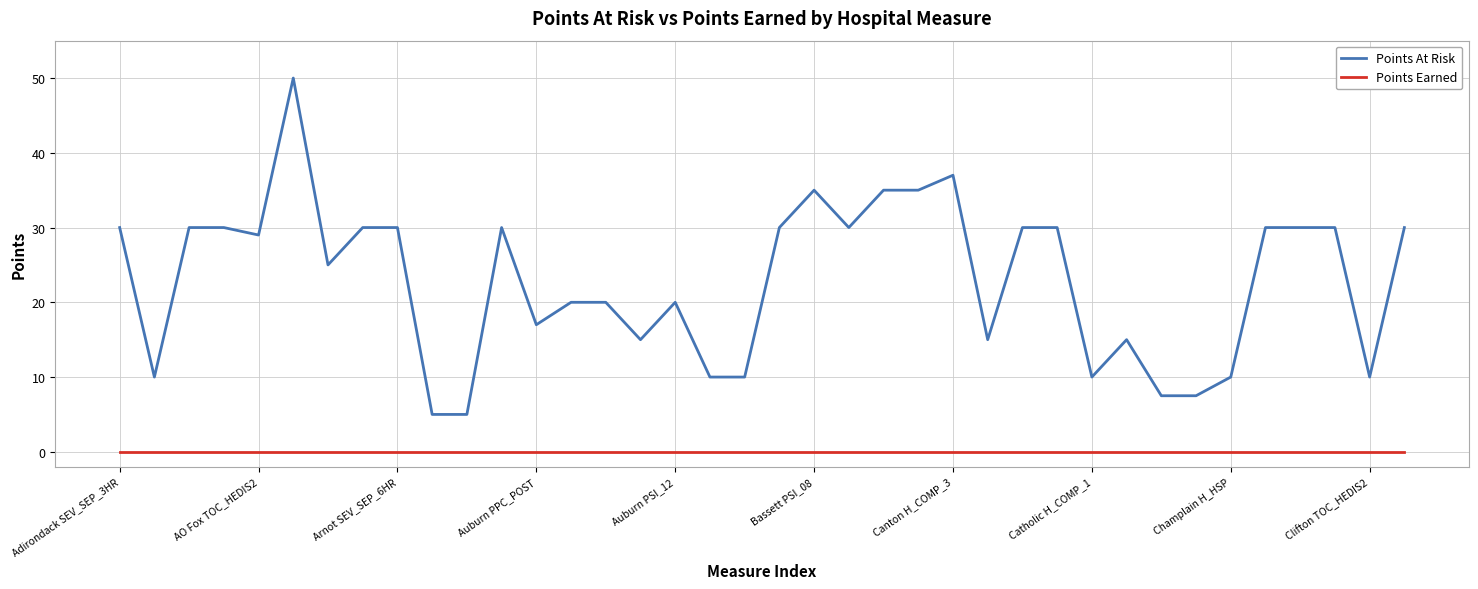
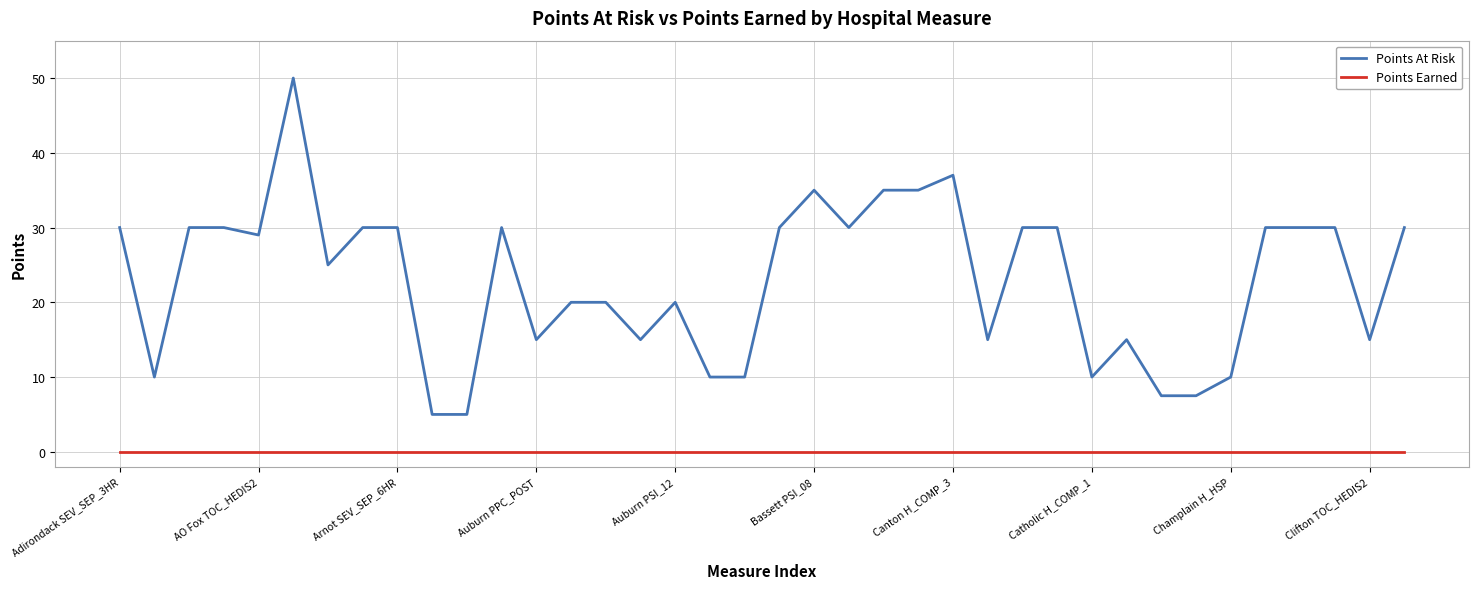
  {
    "Points At Risk": {
      "Adirondack SEV_SEP_3HR": 30,
      "AO Fox TOC_HEDIS2": 29,
      "Arnot SEV_SEP_6HR": 30,
-     "Auburn PPC_POST": 17,
+     "Auburn PPC_POST": 15,
      "Auburn PSI_12": 20,
      "Bassett PSI_08": 35,
      "Canton H_COMP_3": 37,
      "Catholic H_COMP_1": 10,
      "Champlain H_HSP": 10,
-     "Clifton TOC_HEDIS2": 10
+     "Clifton TOC_HEDIS2": 15
    },
    "Points Earned": {
      "Adirondack SEV_SEP_3HR": 0,
      "AO Fox TOC_HEDIS2": 0,
      "Arnot SEV_SEP_6HR": 0,
      "Auburn PPC_POST": 0,
      "Auburn PSI_12": 0,
      "Bassett PSI_08": 0,
      "Canton H_COMP_3": 0,
      "Catholic H_COMP_1": 0,
      "Champlain H_HSP": 0,
      "Clifton TOC_HEDIS2": 0
    }
  }
